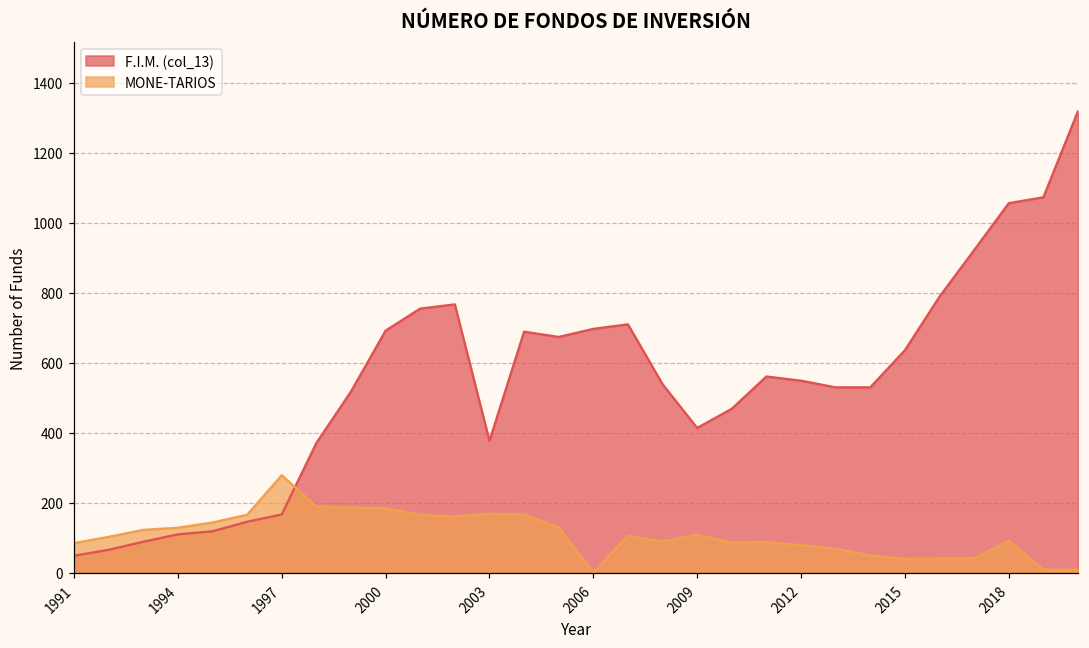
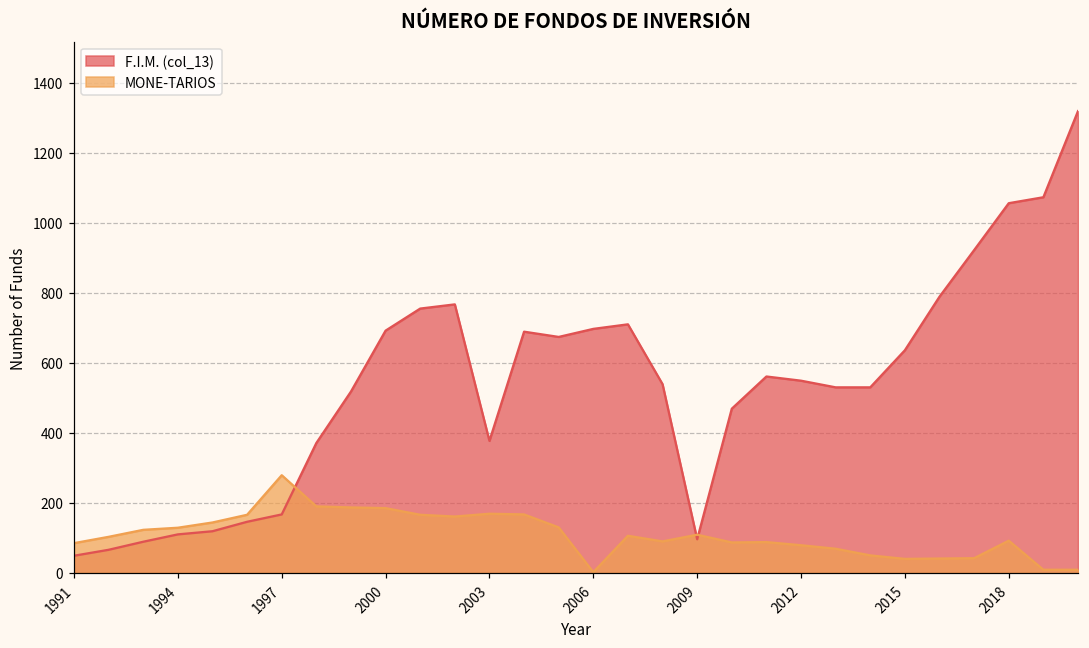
  {
    "F.I.M. (col_13)": {
      "1991": 50,
      "1994": 110,
      "1997": 170,
      "2000": 690,
      "2003": 380,
      "2006": 700,
-     "2009": 410,
+     "2009": 100,
      "2012": 550,
      "2015": 640,
      "2018": 1060
    },
    "MONE-TARIOS": {
      "1991": 90,
      "1994": 130,
      "1997": 280,
      "2000": 190,
      "2003": 170,
      "2006": 0,
      "2009": 110,
      "2012": 80,
      "2015": 40,
      "2018": 90
    }
  }
